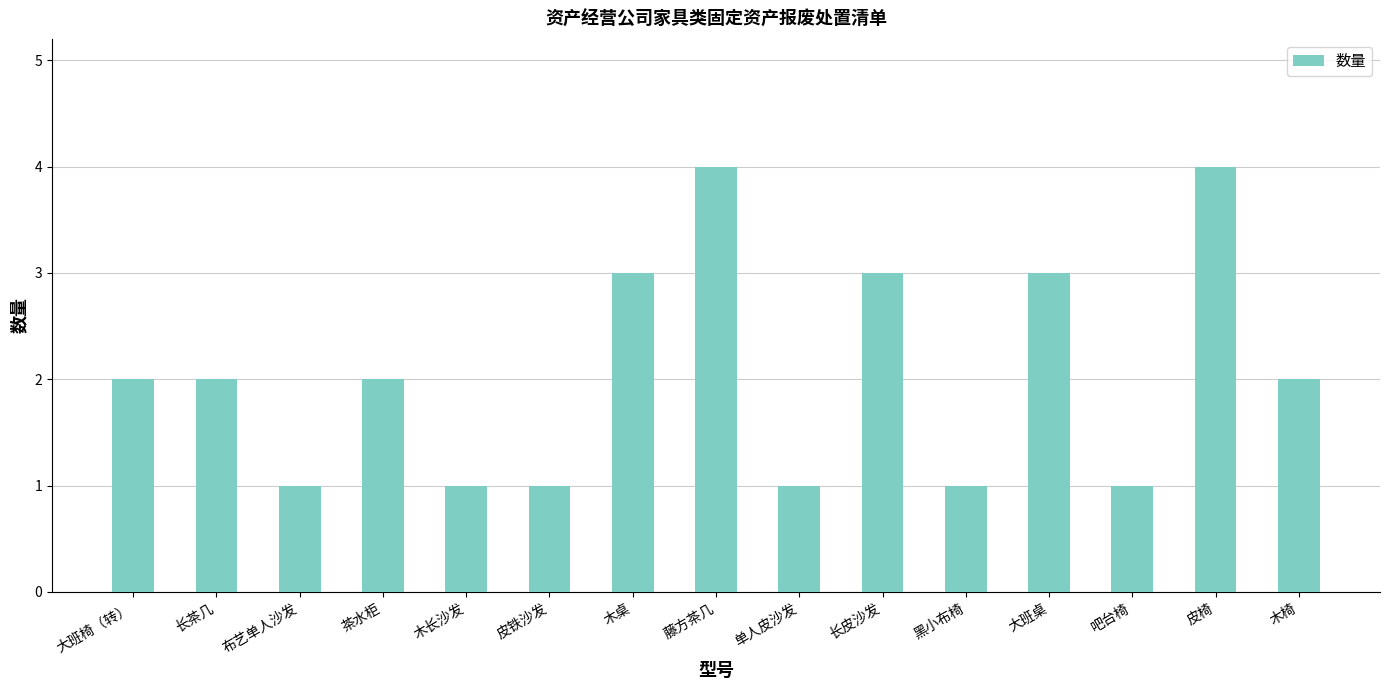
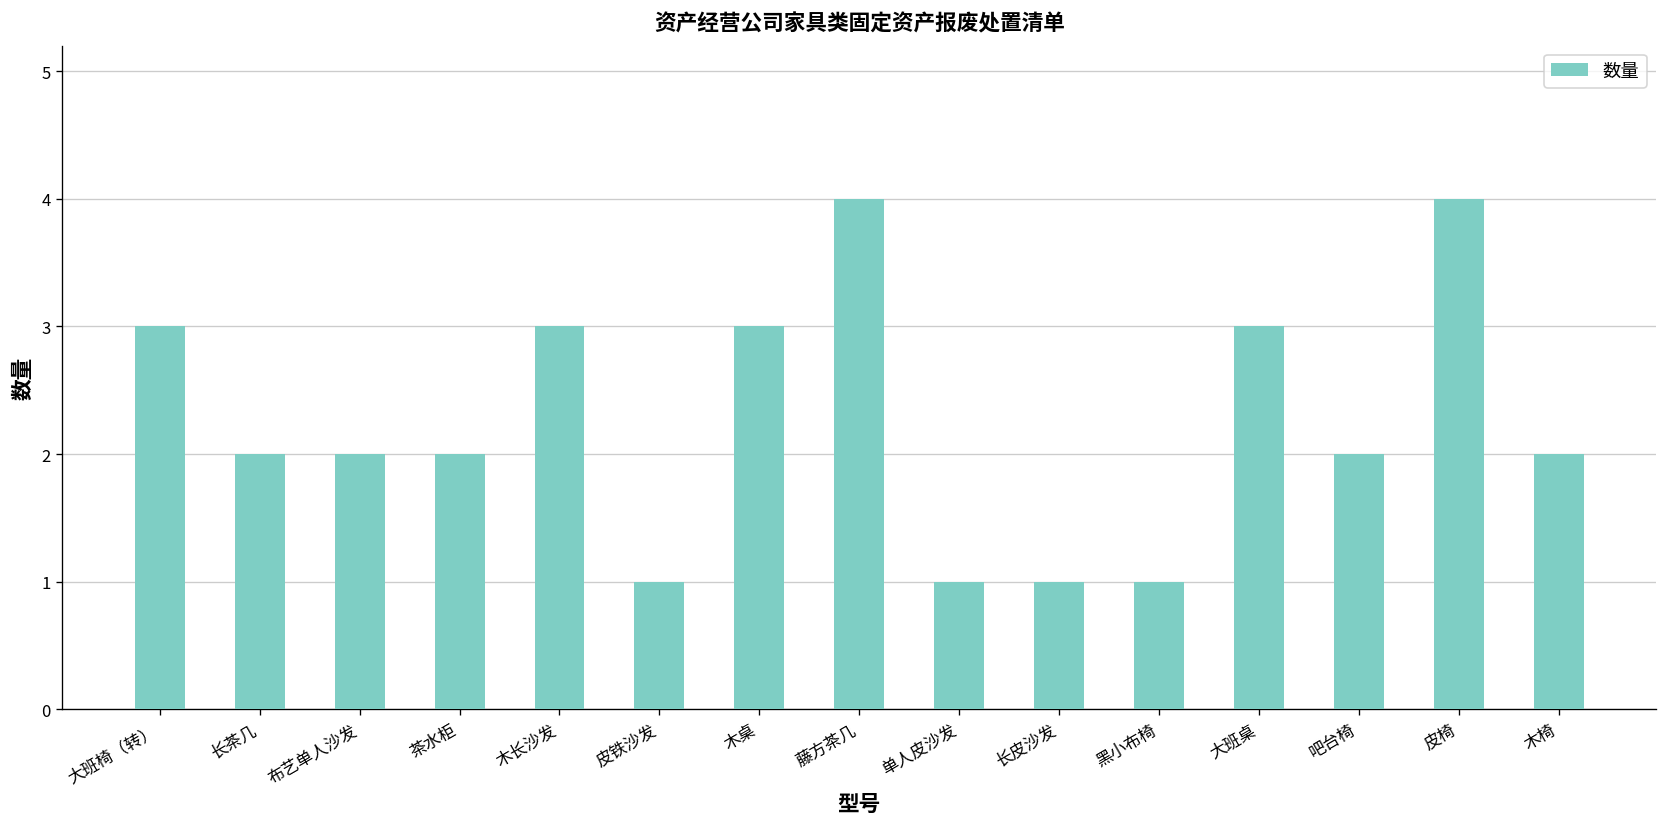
  {
-   "大班椅（转）": 2,
+   "大班椅（转）": 3,
    "长茶几": 2,
-   "布艺单人沙发": 1,
+   "布艺单人沙发": 2,
    "茶水柜": 2,
-   "木长沙发": 1,
+   "木长沙发": 3,
    "皮铁沙发": 1,
    "木桌": 3,
    "藤方茶几": 4,
    "单人皮沙发": 1,
-   "长皮沙发": 3,
+   "长皮沙发": 1,
    "黑小布椅": 1,
    "大班桌": 3,
-   "吧台椅": 1,
+   "吧台椅": 2,
    "皮椅": 4,
    "木椅": 2
  }
